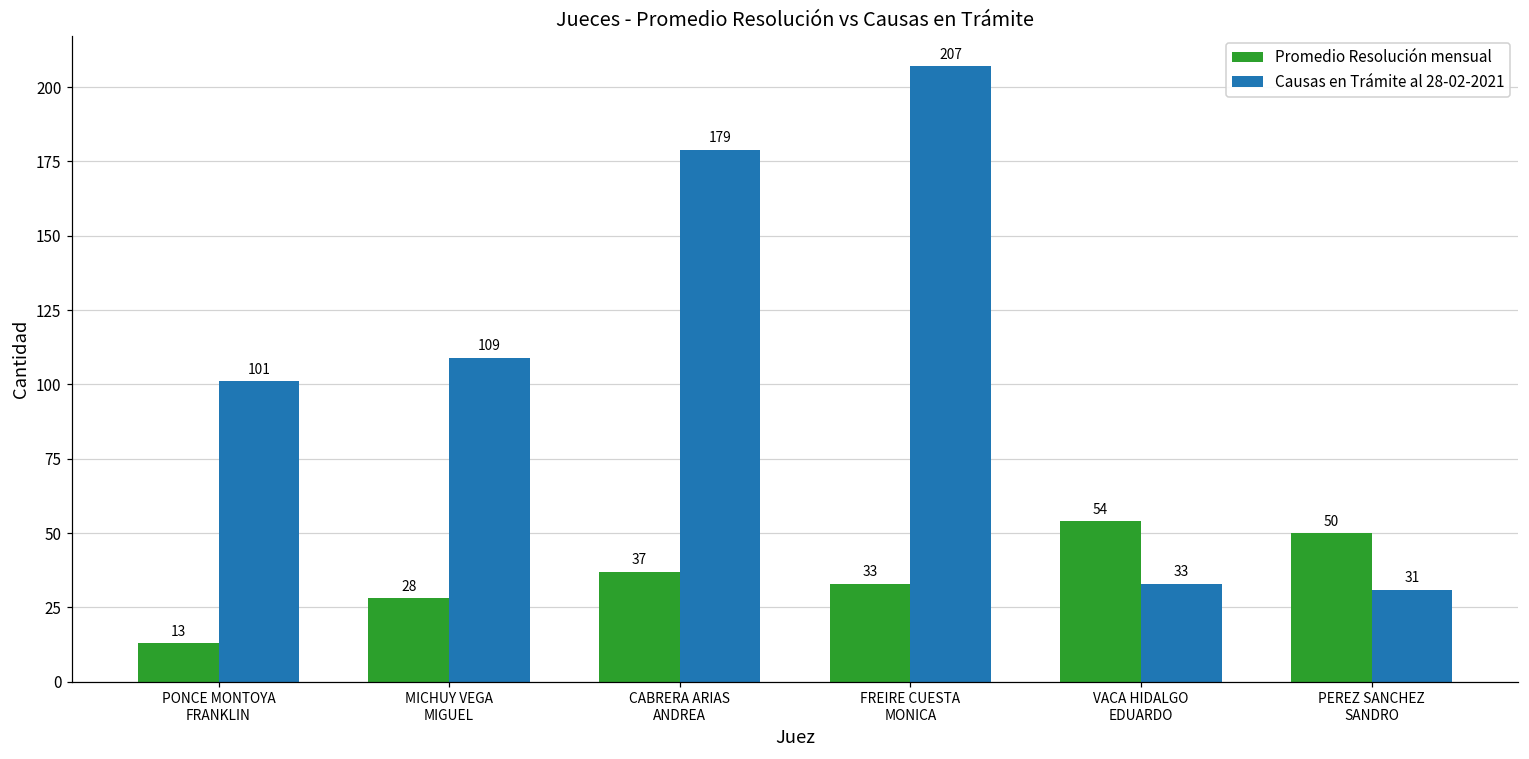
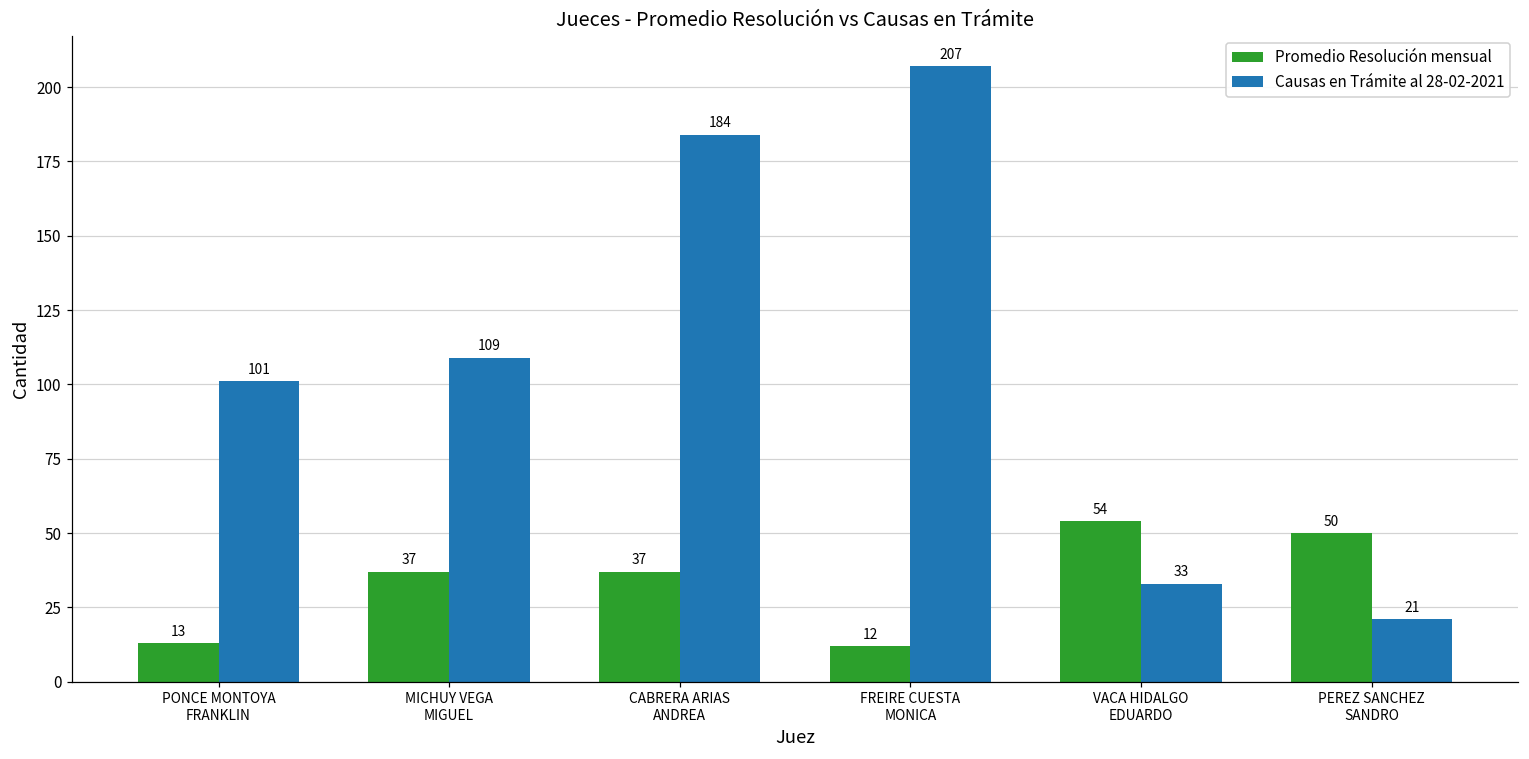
  {
    "Promedio Resolución mensual": {
      "PONCE MONTOYA FRANKLIN": 13,
-     "MICHUY VEGA MIGUEL": 28,
+     "MICHUY VEGA MIGUEL": 37,
      "CABRERA ARIAS ANDREA": 37,
-     "FREIRE CUESTA MONICA": 33,
+     "FREIRE CUESTA MONICA": 12,
      "VACA HIDALGO EDUARDO": 54,
      "PEREZ SANCHEZ SANDRO": 50
    },
    "Causas en Trámite al 28-02-2021": {
      "PONCE MONTOYA FRANKLIN": 101,
      "MICHUY VEGA MIGUEL": 109,
-     "CABRERA ARIAS ANDREA": 179,
+     "CABRERA ARIAS ANDREA": 184,
      "FREIRE CUESTA MONICA": 207,
      "VACA HIDALGO EDUARDO": 33,
-     "PEREZ SANCHEZ SANDRO": 31
+     "PEREZ SANCHEZ SANDRO": 21
    }
  }
